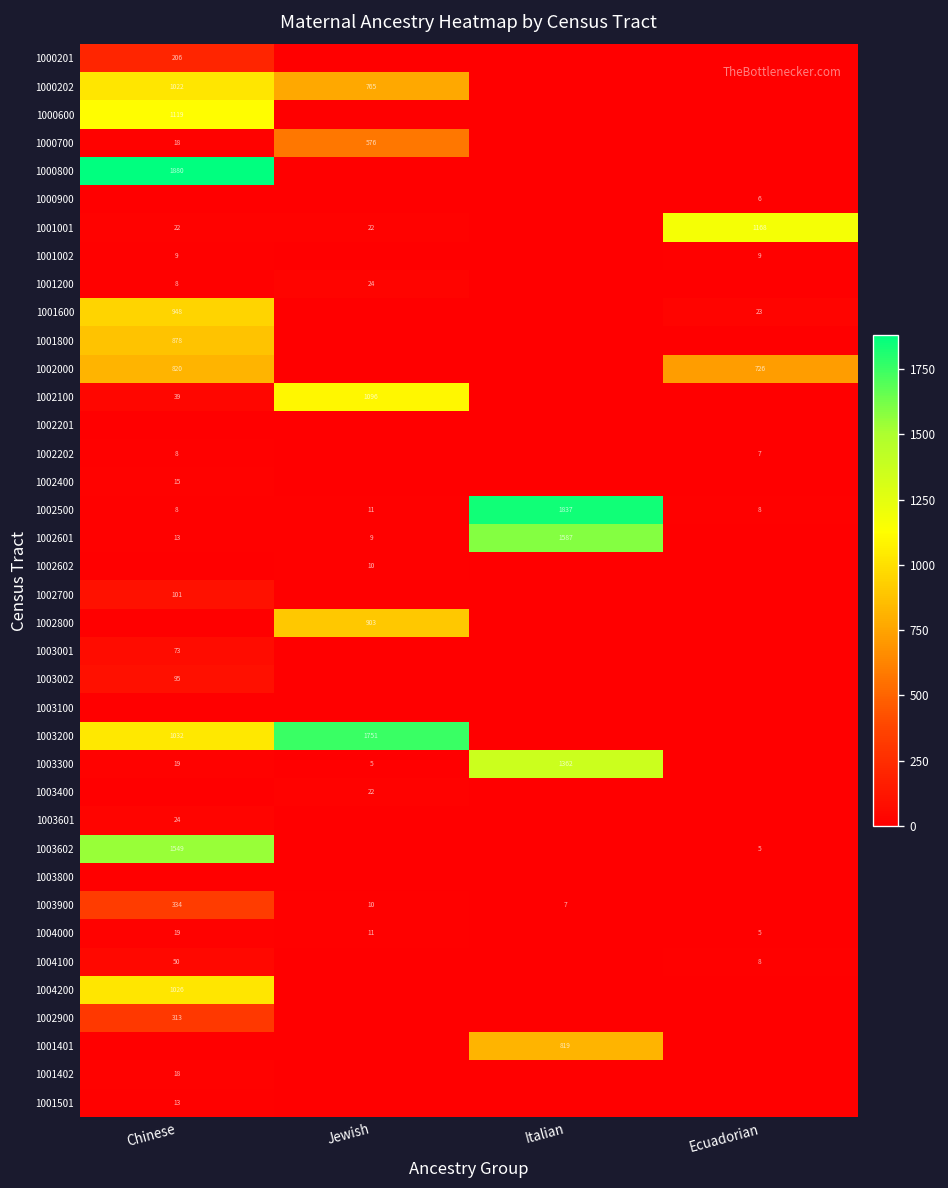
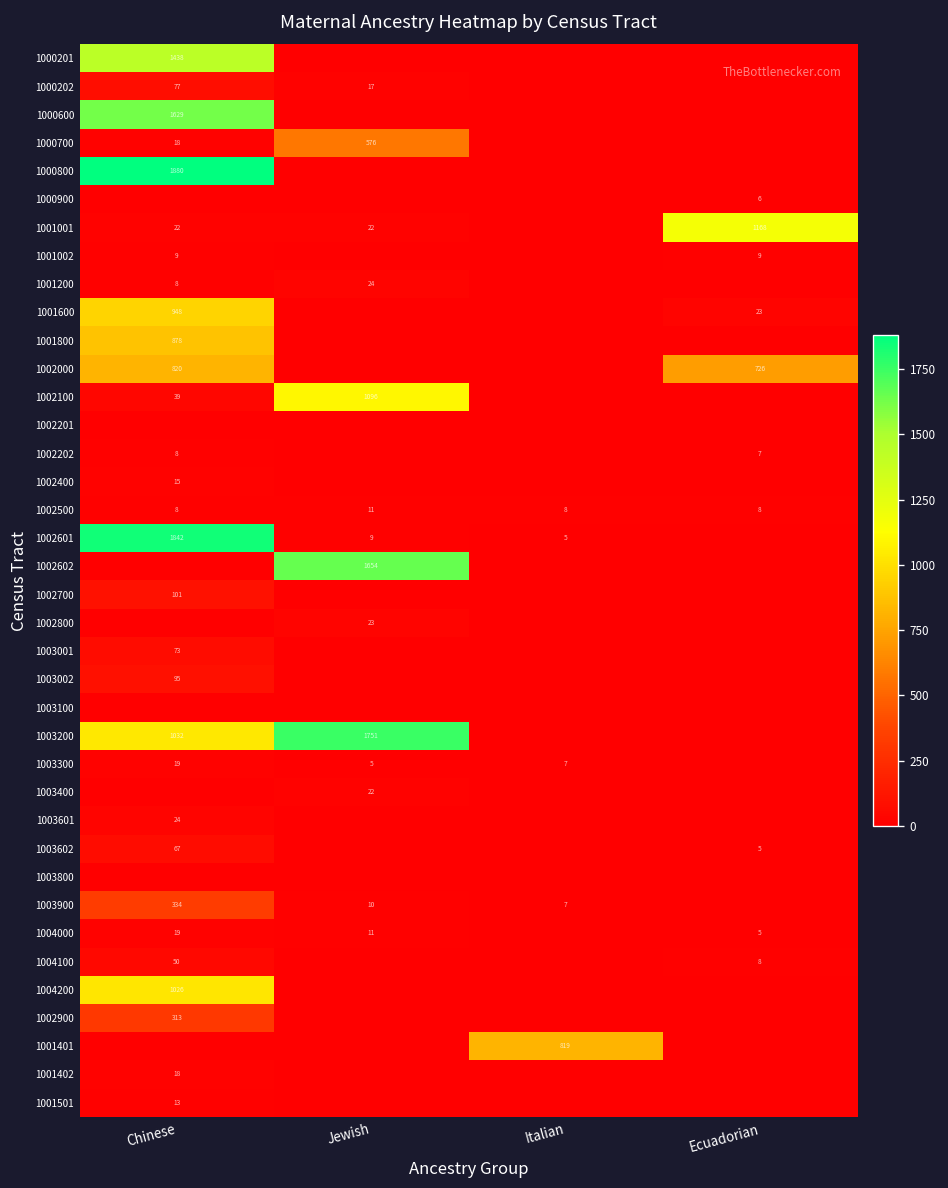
  {
    "1000201": {
-     "Chinese": 206
+     "Chinese": 1438
    },
    "1000202": {
-     "Chinese": 1022,
-     "Jewish": 765
+     "Chinese": 77,
+     "Jewish": 17
    },
    "1000600": {
-     "Chinese": 1119
+     "Chinese": 1629
    },
    "1000700": {
      "Chinese": 18,
      "Jewish": 576
    },
    "1000800": {
      "Chinese": 1880
    },
    "1000900": {
      "Ecuadorian": 6
    },
    "1001001": {
      "Chinese": 22,
      "Jewish": 22,
      "Ecuadorian": 1168
    },
    "1001002": {
      "Chinese": 9,
      "Ecuadorian": 9
    },
    "1001200": {
      "Chinese": 8,
      "Jewish": 24
    },
    "1001600": {
      "Chinese": 948,
      "Ecuadorian": 23
    },
    "1001800": {
      "Chinese": 878
    },
    "1002000": {
      "Chinese": 820,
      "Ecuadorian": 726
    },
    "1002100": {
      "Chinese": 39,
      "Jewish": 1096
    },
    "1002202": {
      "Chinese": 8,
      "Ecuadorian": 7
    },
    "1002400": {
      "Chinese": 15
    },
    "1002500": {
      "Chinese": 8,
      "Jewish": 11,
-     "Italian": 1837,
+     "Italian": 8,
      "Ecuadorian": 8
    },
    "1002601": {
-     "Chinese": 13,
+     "Chinese": 1842,
      "Jewish": 9,
-     "Italian": 1587
+     "Italian": 5
    },
    "1002602": {
-     "Jewish": 10
+     "Jewish": 1654
    },
    "1002700": {
      "Chinese": 101
    },
    "1002800": {
-     "Jewish": 903
+     "Jewish": 23
    },
    "1003001": {
      "Chinese": 73
    },
    "1003002": {
      "Chinese": 95
    },
    "1003200": {
      "Chinese": 1032,
      "Jewish": 1751
    },
    "1003300": {
      "Chinese": 19,
      "Jewish": 5,
-     "Italian": 1362
+     "Italian": 7
    },
    "1003400": {
      "Jewish": 22
    },
    "1003601": {
      "Chinese": 24
    },
    "1003602": {
-     "Chinese": 1549,
+     "Chinese": 67,
      "Ecuadorian": 5
    },
    "1003900": {
      "Chinese": 334,
      "Jewish": 10,
      "Italian": 7
    },
    "1004000": {
      "Chinese": 19,
      "Jewish": 11,
      "Ecuadorian": 5
    },
    "1004100": {
      "Chinese": 50,
      "Ecuadorian": 8
    },
    "1004200": {
      "Chinese": 1026
    },
    "1002900": {
      "Chinese": 313
    },
    "1001401": {
      "Italian": 819
    },
    "1001402": {
      "Chinese": 18
    },
    "1001501": {
      "Chinese": 13
    }
  }
